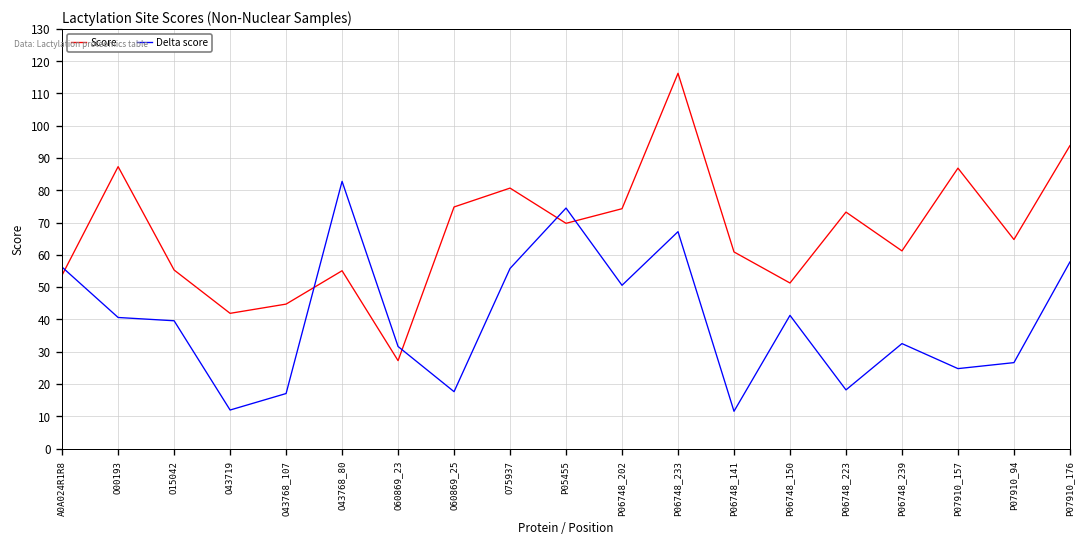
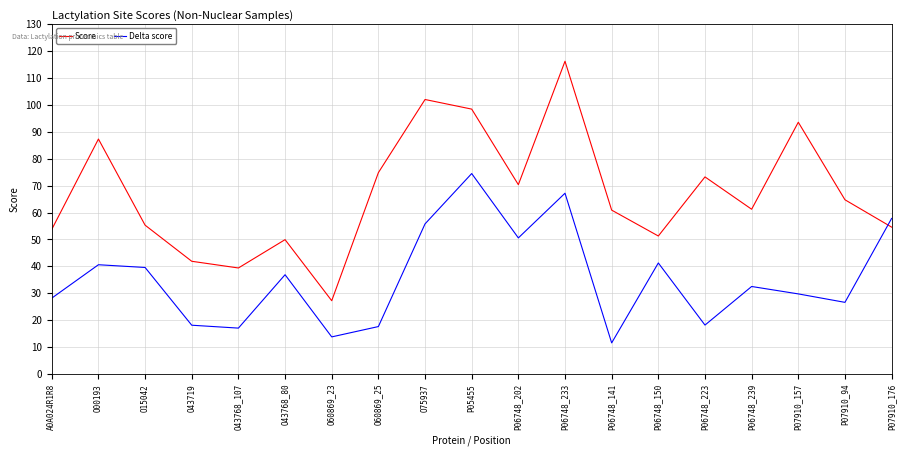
  {
    "Score": {
      "A0A024R1R8": 54,
      "O00193": 87,
      "O15042": 55,
      "O43719": 42,
-     "O43768_107": 45,
-     "O43768_80": 55,
+     "O43768_107": 39,
+     "O43768_80": 50,
      "O60869_23": 27,
      "O60869_25": 75,
-     "O75937": 81,
-     "P05455": 70,
-     "P06748_202": 74,
+     "O75937": 102,
+     "P05455": 98,
+     "P06748_202": 70,
      "P06748_233": 116,
      "P06748_141": 61,
      "P06748_150": 51,
      "P06748_223": 73,
      "P06748_239": 61,
-     "P07910_157": 87,
+     "P07910_157": 94,
      "P07910_94": 65,
-     "P07910_176": 94
+     "P07910_176": 55
    },
    "Delta score": {
-     "A0A024R1R8": 56,
+     "A0A024R1R8": 28,
      "O00193": 41,
      "O15042": 40,
-     "O43719": 12,
+     "O43719": 18,
      "O43768_107": 17,
-     "O43768_80": 83,
-     "O60869_23": 32,
+     "O43768_80": 37,
+     "O60869_23": 14,
      "O60869_25": 18,
      "O75937": 56,
      "P05455": 75,
      "P06748_202": 51,
      "P06748_233": 67,
      "P06748_141": 12,
      "P06748_150": 41,
      "P06748_223": 18,
      "P06748_239": 33,
-     "P07910_157": 25,
+     "P07910_157": 30,
      "P07910_94": 27,
      "P07910_176": 58
    }
  }
